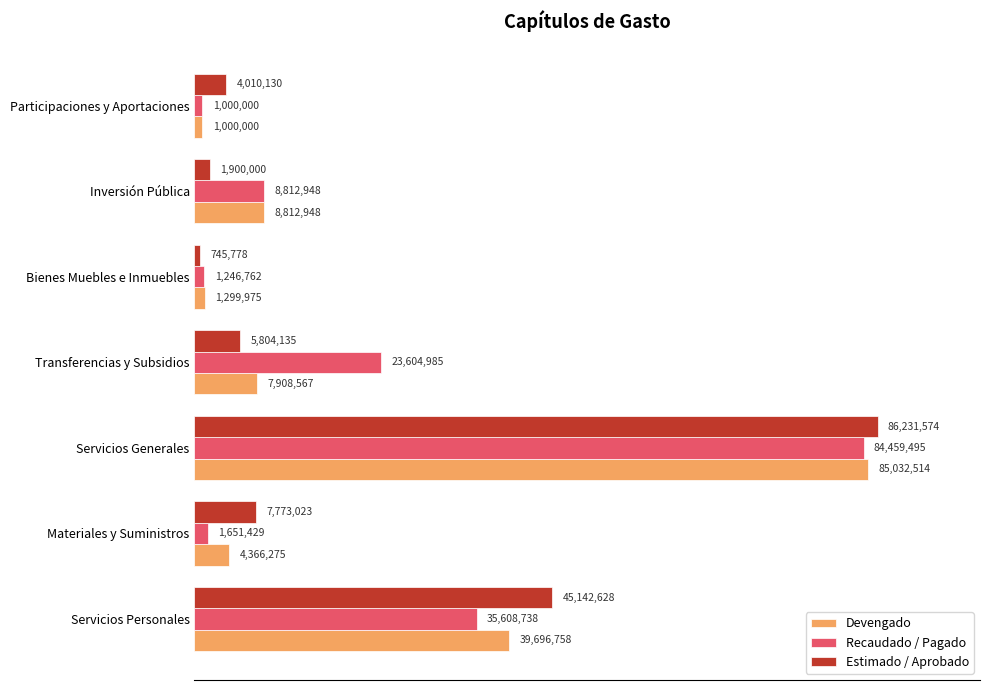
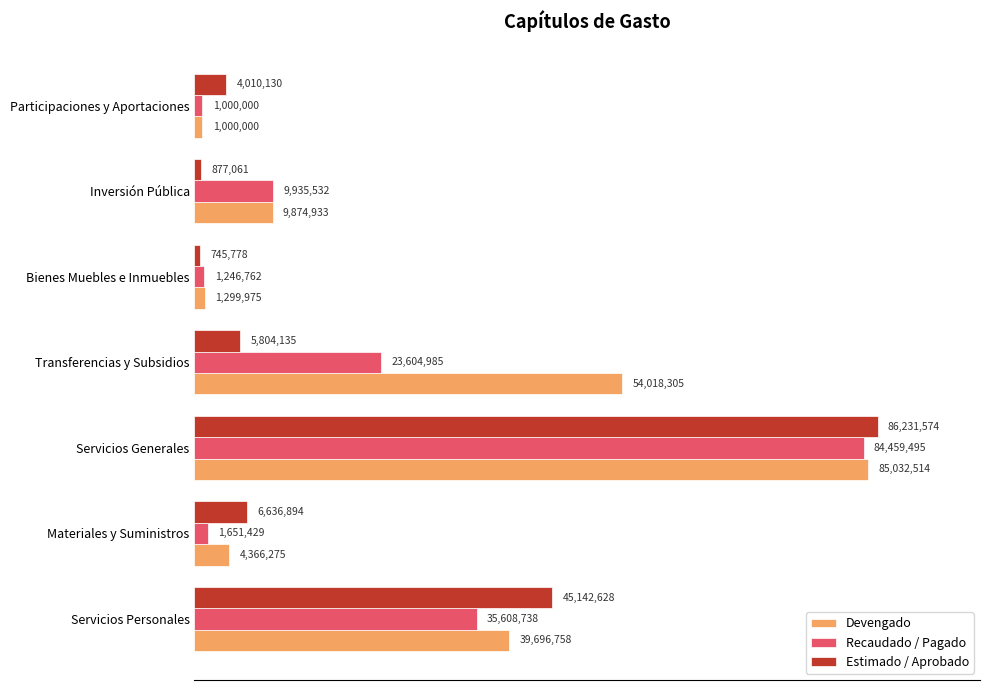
  {
    "Devengado": {
-     "Inversión Pública": "8,812,948",
-     "Transferencias y Subsidios": "7,908,567"
+     "Inversión Pública": "9,874,933",
+     "Transferencias y Subsidios": "54,018,305"
    },
    "Recaudado / Pagado": {
-     "Inversión Pública": "8,812,948"
+     "Inversión Pública": "9,935,532"
    },
    "Estimado / Aprobado": {
-     "Inversión Pública": "1,900,000",
-     "Materiales y Suministros": "7,773,023"
+     "Inversión Pública": "877,061",
+     "Materiales y Suministros": "6,636,894"
    }
  }
